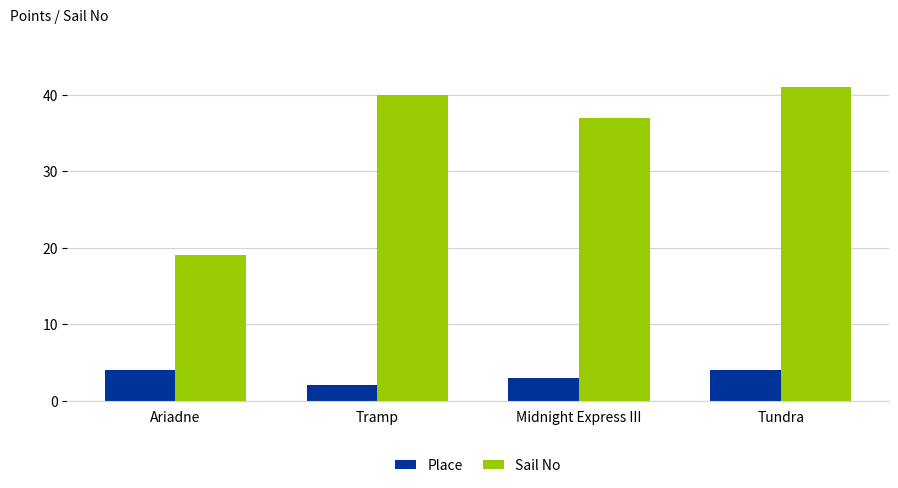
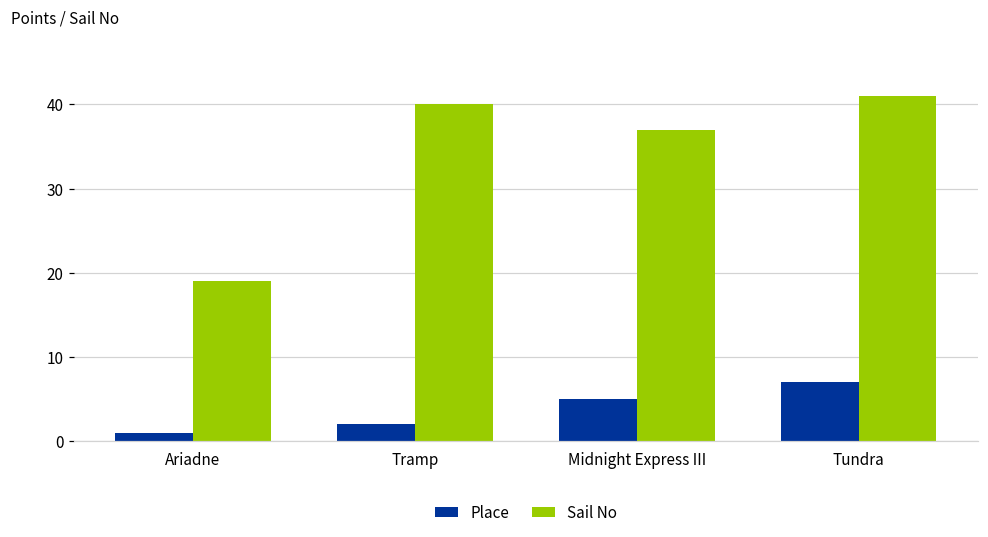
  {
    "Place": {
-     "Ariadne": 4,
+     "Ariadne": 1,
      "Tramp": 2,
-     "Midnight Express III": 3,
-     "Tundra": 4
+     "Midnight Express III": 5,
+     "Tundra": 7
    },
    "Sail No": {
      "Ariadne": 19,
      "Tramp": 40,
      "Midnight Express III": 37,
      "Tundra": 41
    }
  }
